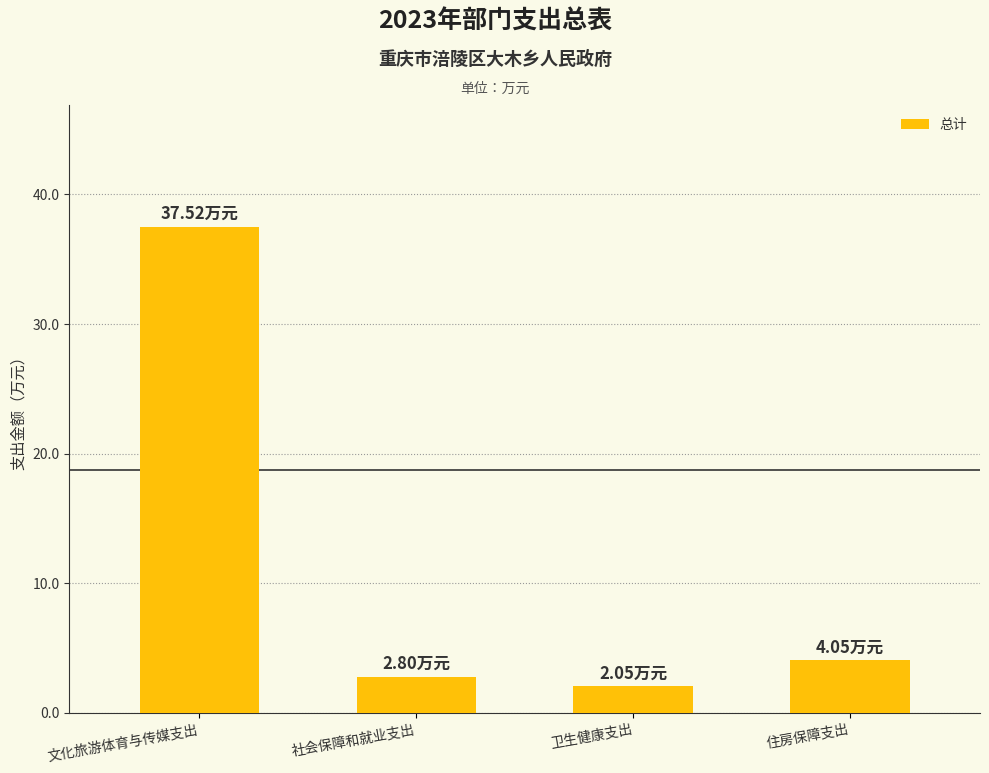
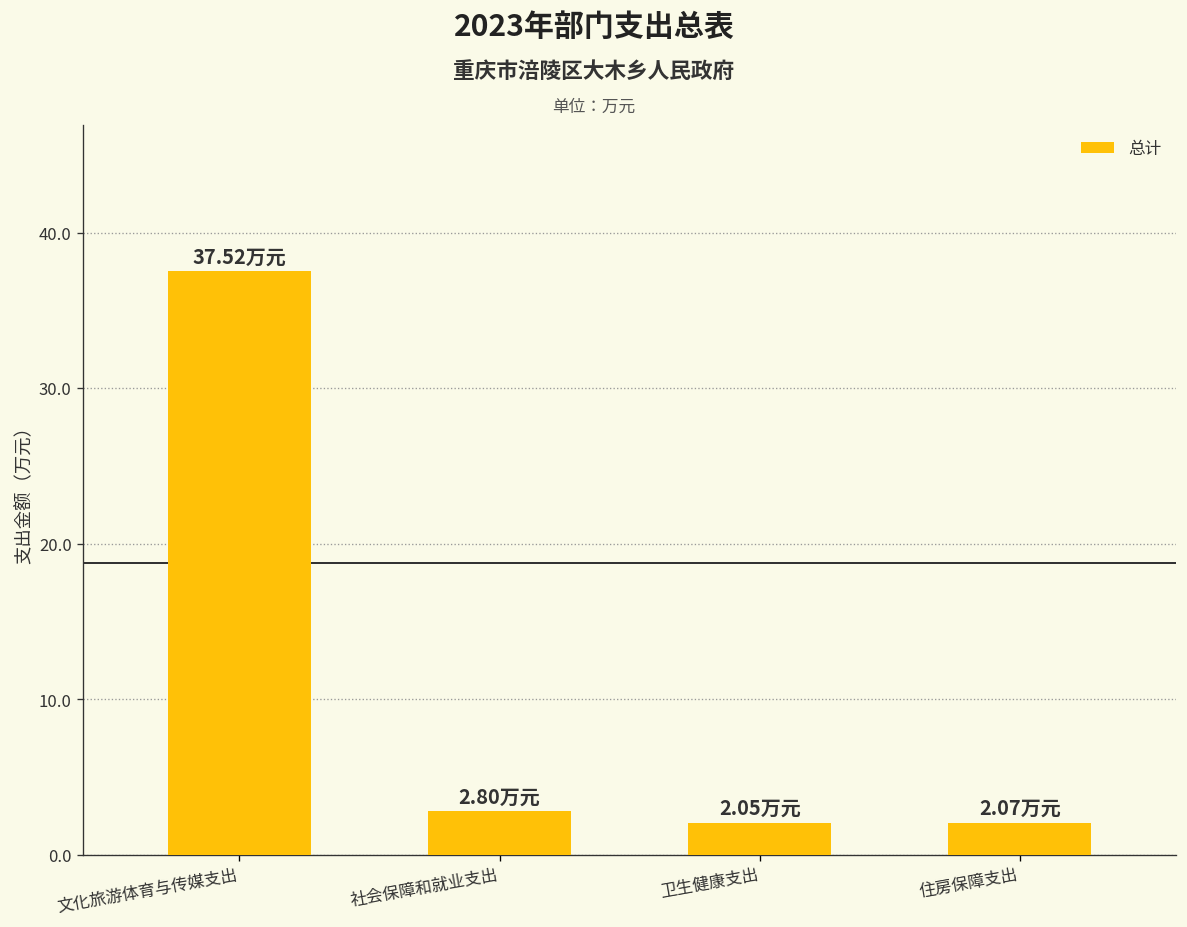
  {
    "文化旅游体育与传媒支出": 37.52,
    "社会保障和就业支出": 2.80,
    "卫生健康支出": 2.05,
-   "住房保障支出": 4.05
+   "住房保障支出": 2.07
  }
